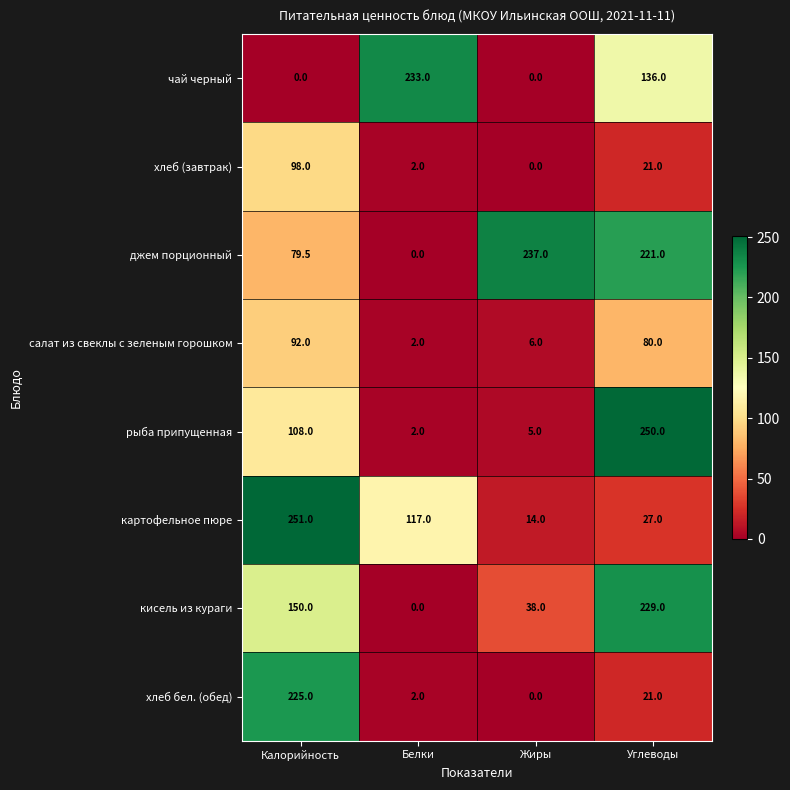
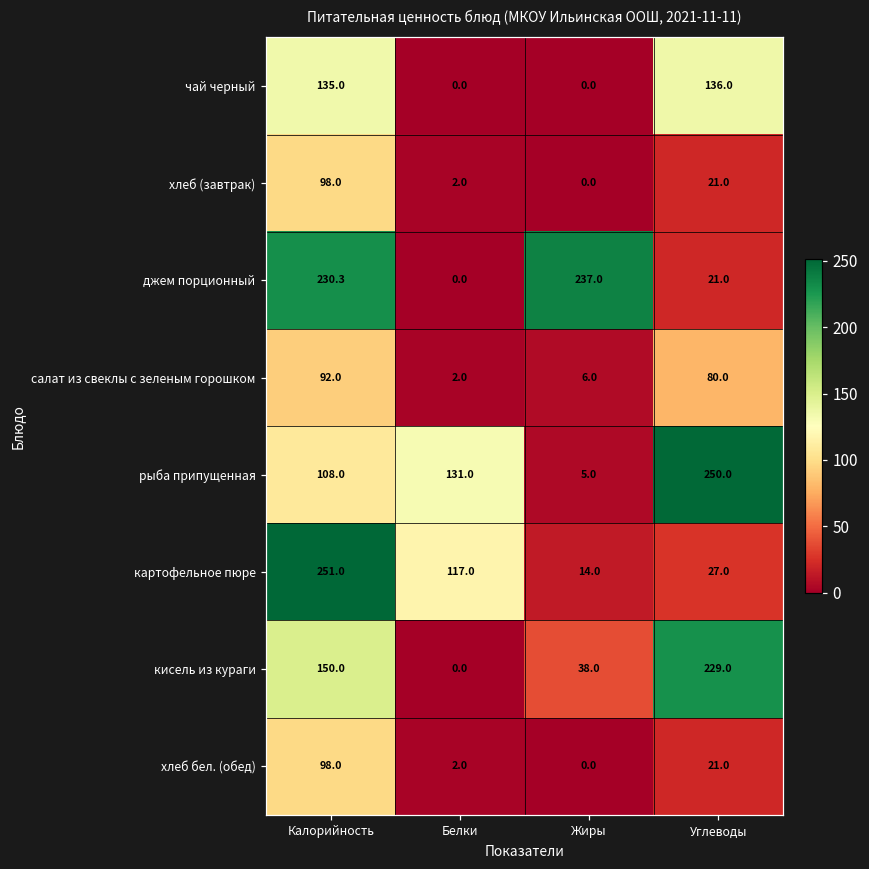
  {
    "чай черный": {
-     "Калорийность": 0.0,
-     "Белки": 233.0,
+     "Калорийность": 135.0,
+     "Белки": 0.0,
      "Жиры": 0.0,
      "Углеводы": 136.0
    },
    "хлеб (завтрак)": {
      "Калорийность": 98.0,
      "Белки": 2.0,
      "Жиры": 0.0,
      "Углеводы": 21.0
    },
    "джем порционный": {
-     "Калорийность": 79.5,
+     "Калорийность": 230.3,
      "Белки": 0.0,
      "Жиры": 237.0,
-     "Углеводы": 221.0
+     "Углеводы": 21.0
    },
    "салат из свеклы с зеленым горошком": {
      "Калорийность": 92.0,
      "Белки": 2.0,
      "Жиры": 6.0,
      "Углеводы": 80.0
    },
    "рыба припущенная": {
      "Калорийность": 108.0,
-     "Белки": 2.0,
+     "Белки": 131.0,
      "Жиры": 5.0,
      "Углеводы": 250.0
    },
    "картофельное пюре": {
      "Калорийность": 251.0,
      "Белки": 117.0,
      "Жиры": 14.0,
      "Углеводы": 27.0
    },
    "кисель из кураги": {
      "Калорийность": 150.0,
      "Белки": 0.0,
      "Жиры": 38.0,
      "Углеводы": 229.0
    },
    "хлеб бел. (обед)": {
-     "Калорийность": 225.0,
+     "Калорийность": 98.0,
      "Белки": 2.0,
      "Жиры": 0.0,
      "Углеводы": 21.0
    }
  }
